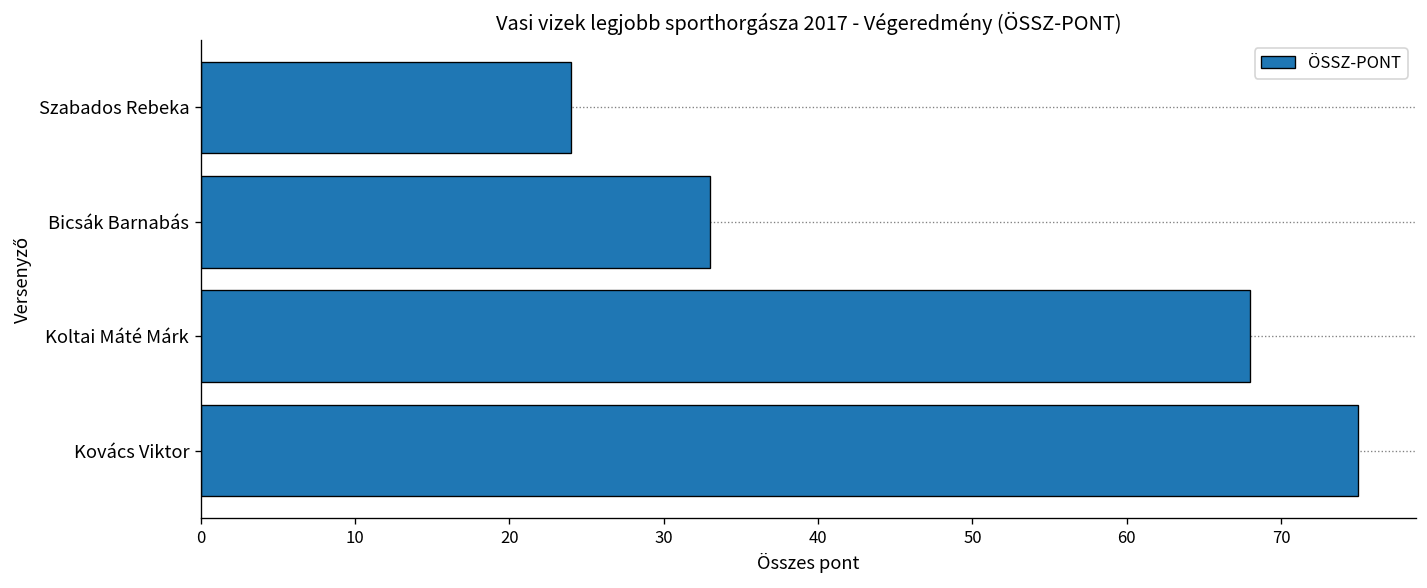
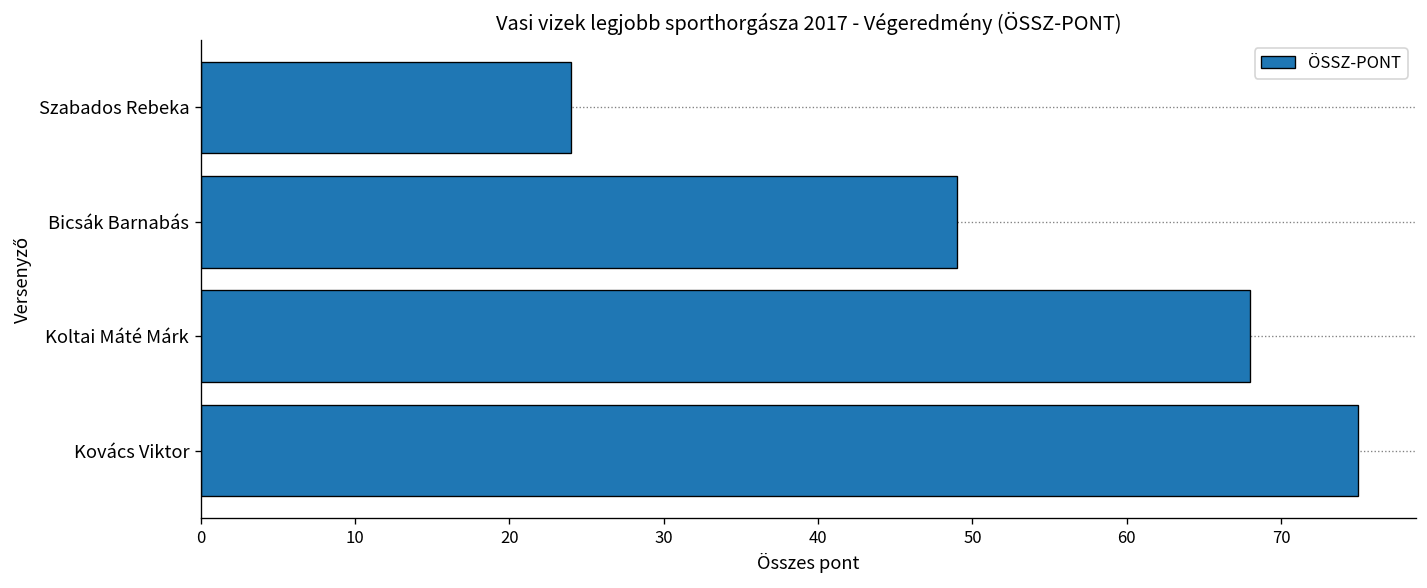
  {
    "Szabados Rebeka": 24,
-   "Bicsák Barnabás": 33,
+   "Bicsák Barnabás": 49,
    "Koltai Máté Márk": 68,
    "Kovács Viktor": 75
  }
